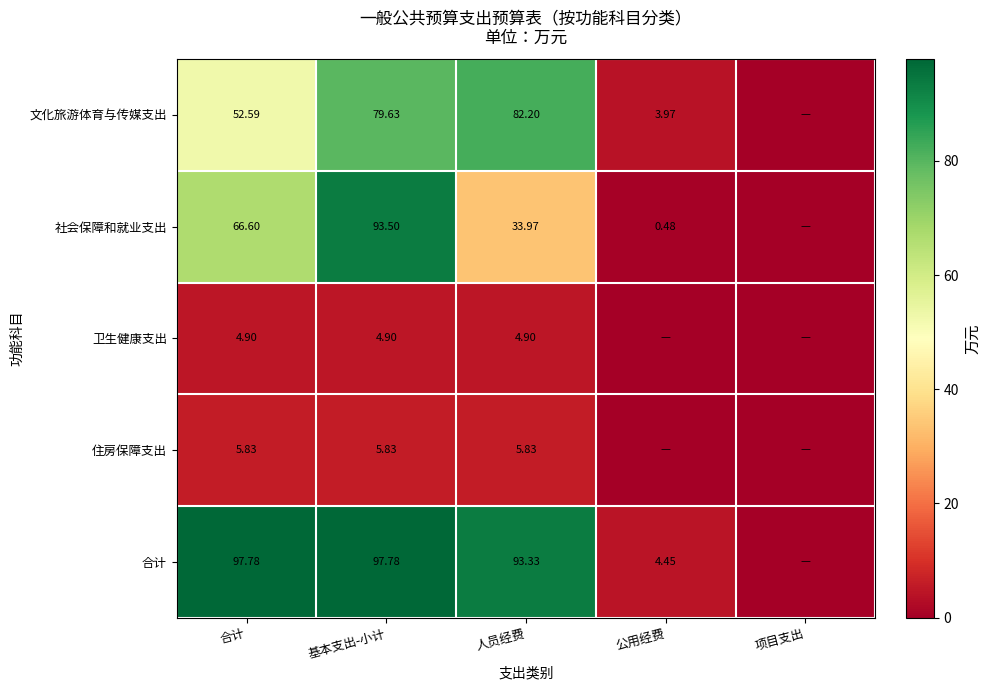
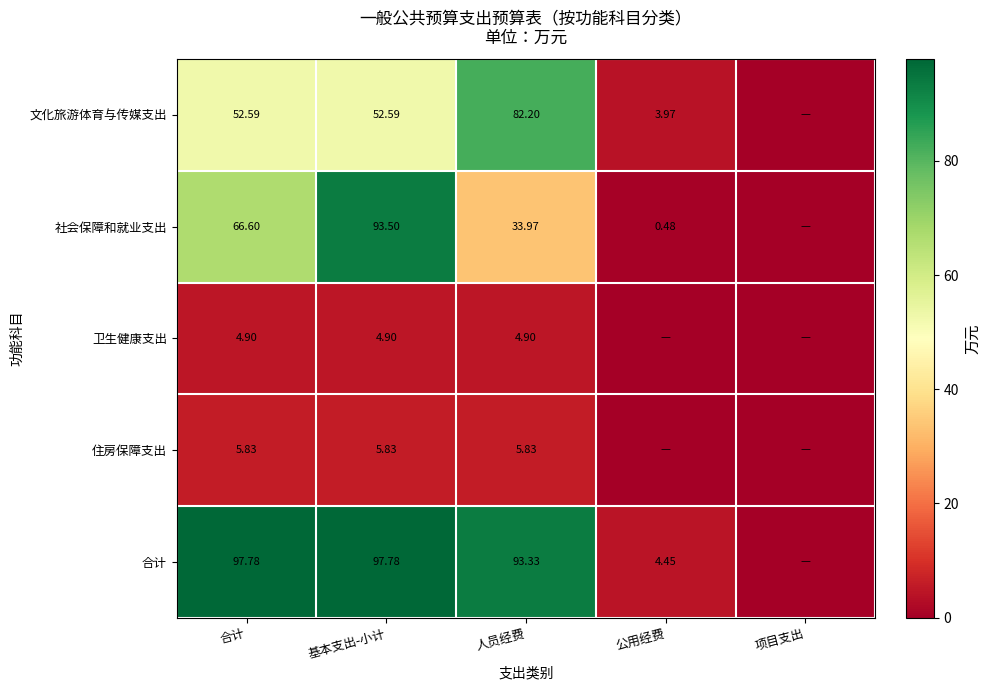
  {
    "文化旅游体育与传媒支出": {
      "合计": 52.59,
-     "基本支出-小计": 79.63,
+     "基本支出-小计": 52.59,
      "人员经费": 82.20,
      "公用经费": 3.97
    },
    "社会保障和就业支出": {
      "合计": 66.60,
      "基本支出-小计": 93.50,
      "人员经费": 33.97,
      "公用经费": 0.48
    },
    "卫生健康支出": {
      "合计": 4.90,
      "基本支出-小计": 4.90,
      "人员经费": 4.90
    },
    "住房保障支出": {
      "合计": 5.83,
      "基本支出-小计": 5.83,
      "人员经费": 5.83
    },
    "合计": {
      "合计": 97.78,
      "基本支出-小计": 97.78,
      "人员经费": 93.33,
      "公用经费": 4.45
    }
  }
